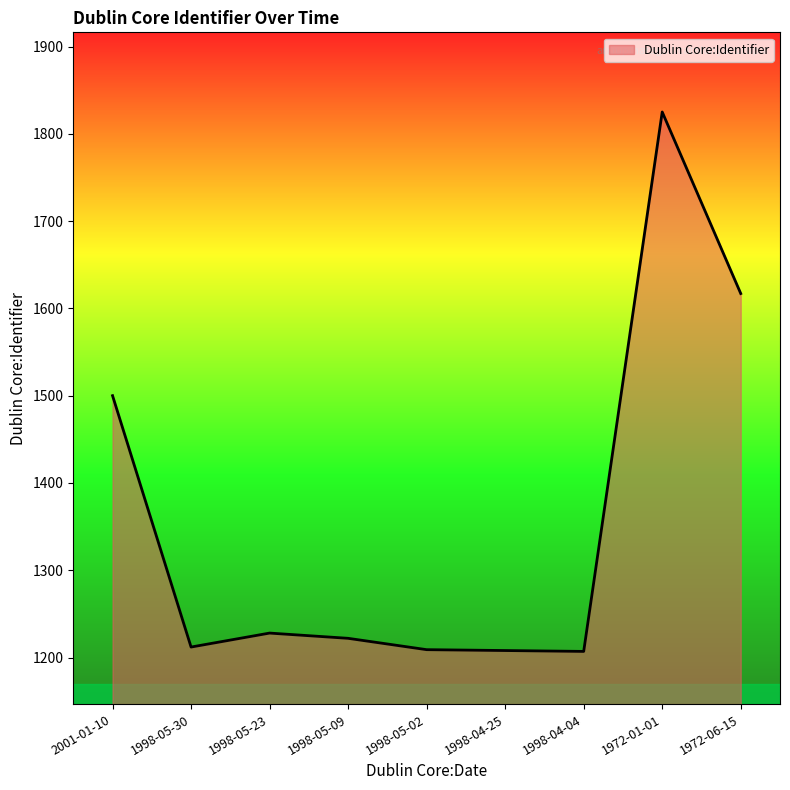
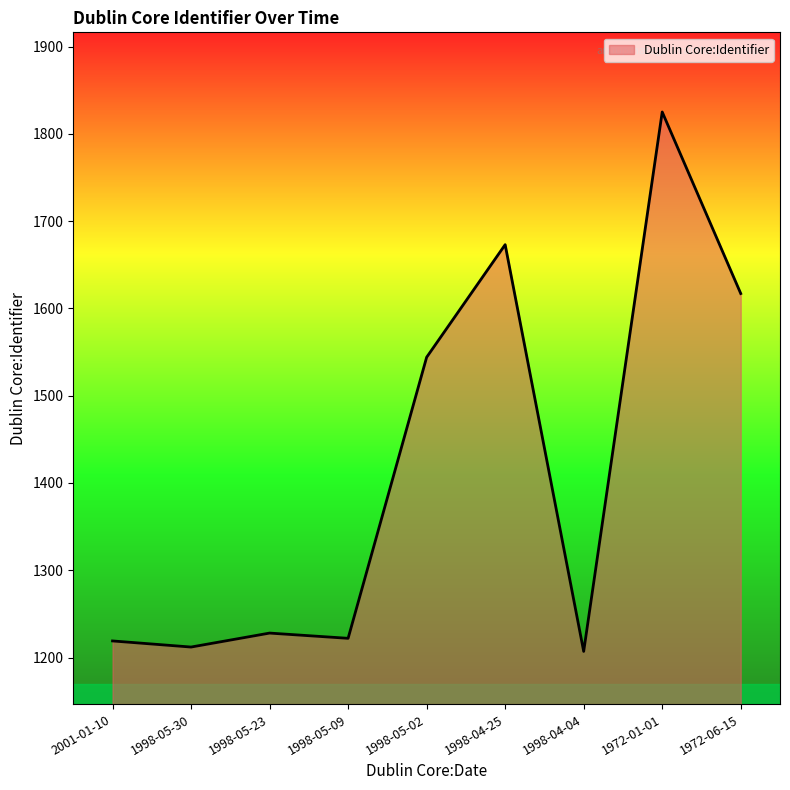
  {
-   "2001-01-10": 1500,
+   "2001-01-10": 1220,
    "1998-05-30": 1210,
    "1998-05-23": 1230,
    "1998-05-09": 1220,
-   "1998-05-02": 1210,
-   "1998-04-25": 1210,
+   "1998-05-02": 1540,
+   "1998-04-25": 1670,
    "1998-04-04": 1210,
    "1972-01-01": 1830,
    "1972-06-15": 1620
  }
